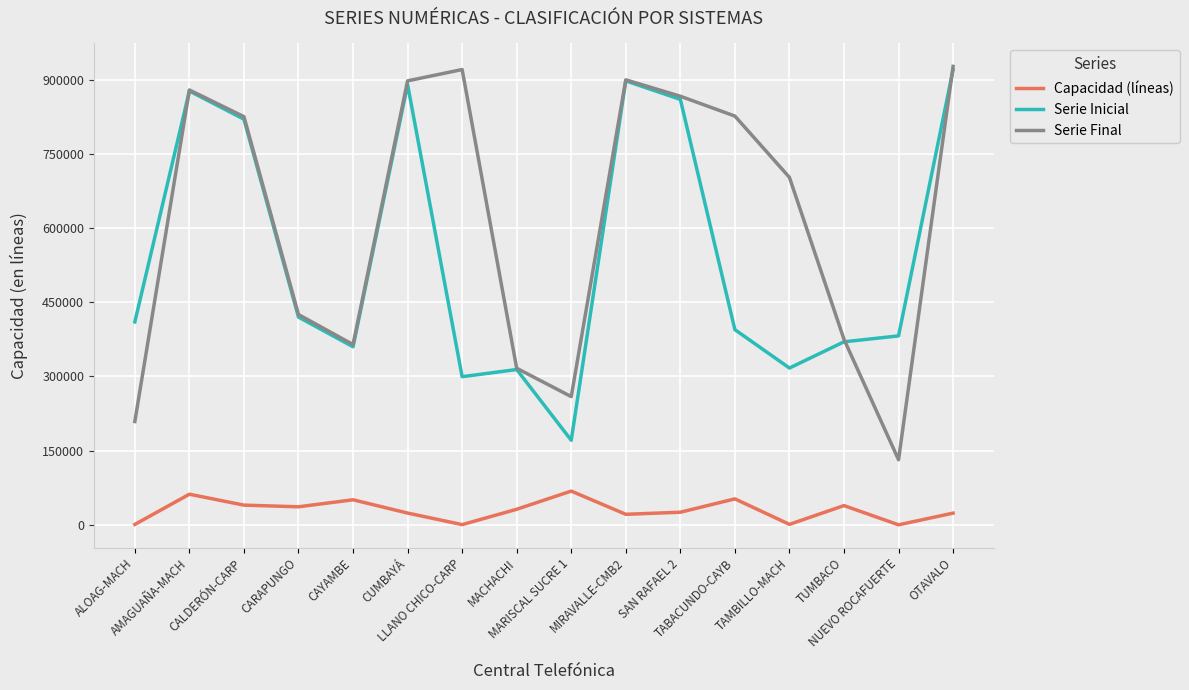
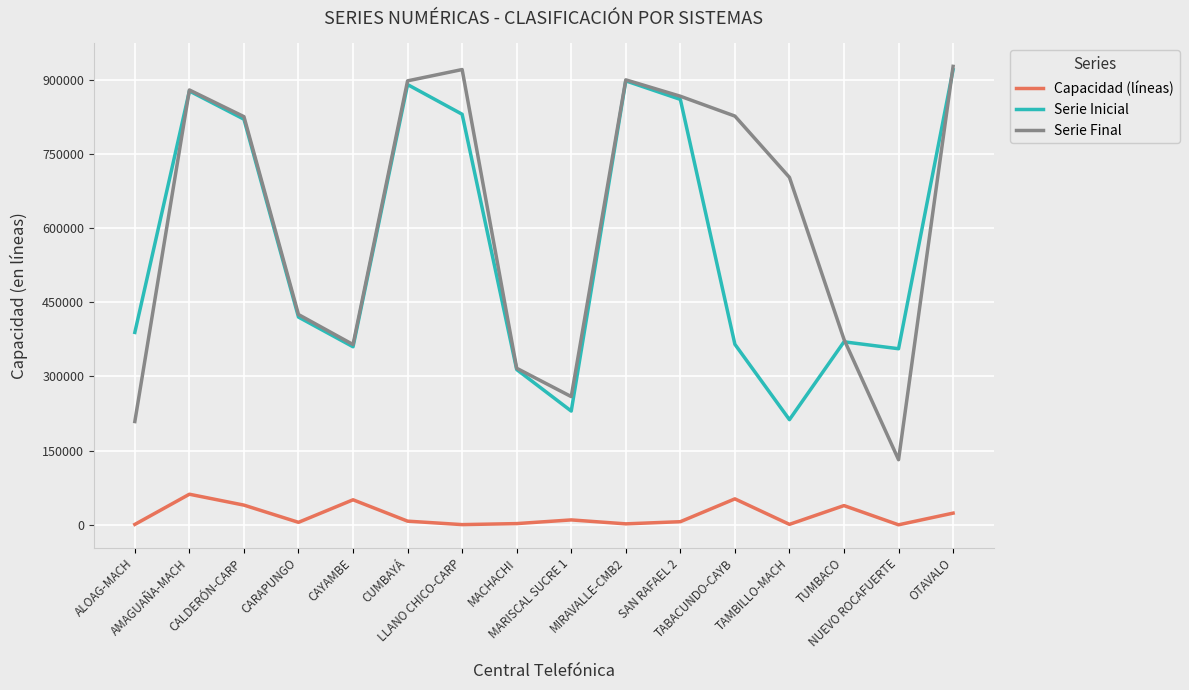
  {
    "Capacidad (líneas)": {
      "ALOAG-MACH": 0,
      "AMAGUAÑA-MACH": 60000,
      "CALDERÓN-CARP": 40000,
-     "CARAPUNGO": 40000,
+     "CARAPUNGO": 10000,
      "CAYAMBE": 50000,
-     "CUMBAYÁ": 20000,
+     "CUMBAYÁ": 10000,
      "LLANO CHICO-CARP": 0,
-     "MACHACHI": 30000,
-     "MARISCAL SUCRE 1": 70000,
-     "MIRAVALLE-CMB2": 20000,
-     "SAN RAFAEL 2": 30000,
+     "MACHACHI": 0,
+     "MARISCAL SUCRE 1": 10000,
+     "MIRAVALLE-CMB2": 0,
+     "SAN RAFAEL 2": 10000,
      "TABACUNDO-CAYB": 50000,
      "TAMBILLO-MACH": 0,
      "TUMBACO": 40000,
      "NUEVO ROCAFUERTE": 0,
      "OTAVALO": 20000
    },
    "Serie Inicial": {
-     "ALOAG-MACH": 410000,
+     "ALOAG-MACH": 390000,
      "CARAPUNGO": 420000,
      "CUMBAYÁ": 890000,
-     "LLANO CHICO-CARP": 300000,
-     "MARISCAL SUCRE 1": 170000,
+     "LLANO CHICO-CARP": 830000,
+     "MARISCAL SUCRE 1": 230000,
      "SAN RAFAEL 2": 860000,
-     "TABACUNDO-CAYB": 390000,
-     "TAMBILLO-MACH": 320000,
-     "NUEVO ROCAFUERTE": 380000,
+     "TABACUNDO-CAYB": 370000,
+     "TAMBILLO-MACH": 210000,
+     "NUEVO ROCAFUERTE": 360000,
      "OTAVALO": 920000
    },
    "Serie Final": {
      "ALOAG-MACH": 210000,
      "CARAPUNGO": 430000,
      "CUMBAYÁ": 900000,
      "LLANO CHICO-CARP": 920000,
      "MARISCAL SUCRE 1": 260000,
      "SAN RAFAEL 2": 870000,
      "TABACUNDO-CAYB": 830000,
      "TAMBILLO-MACH": 700000,
      "NUEVO ROCAFUERTE": 130000,
      "OTAVALO": 930000
    }
  }
